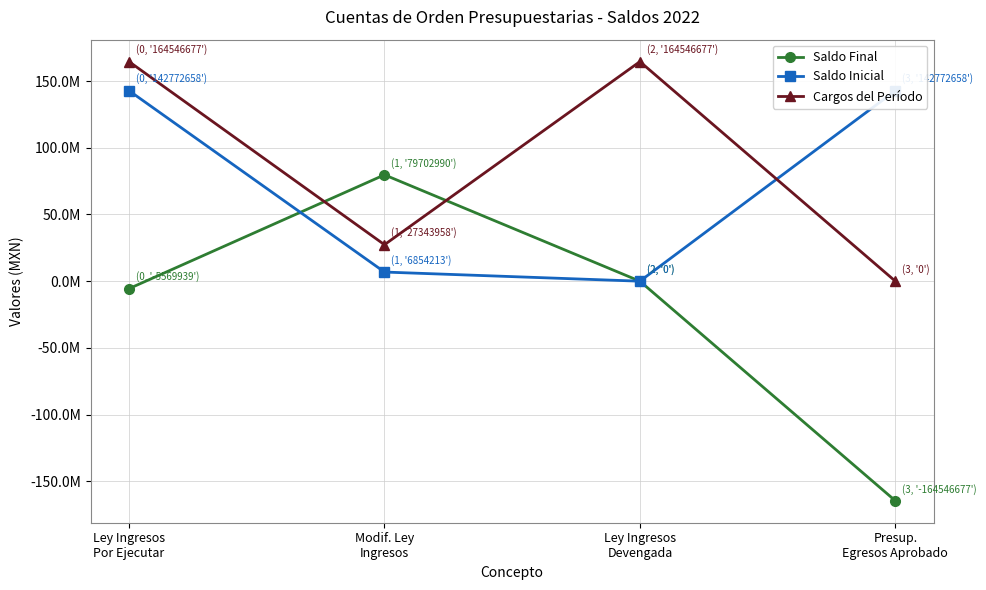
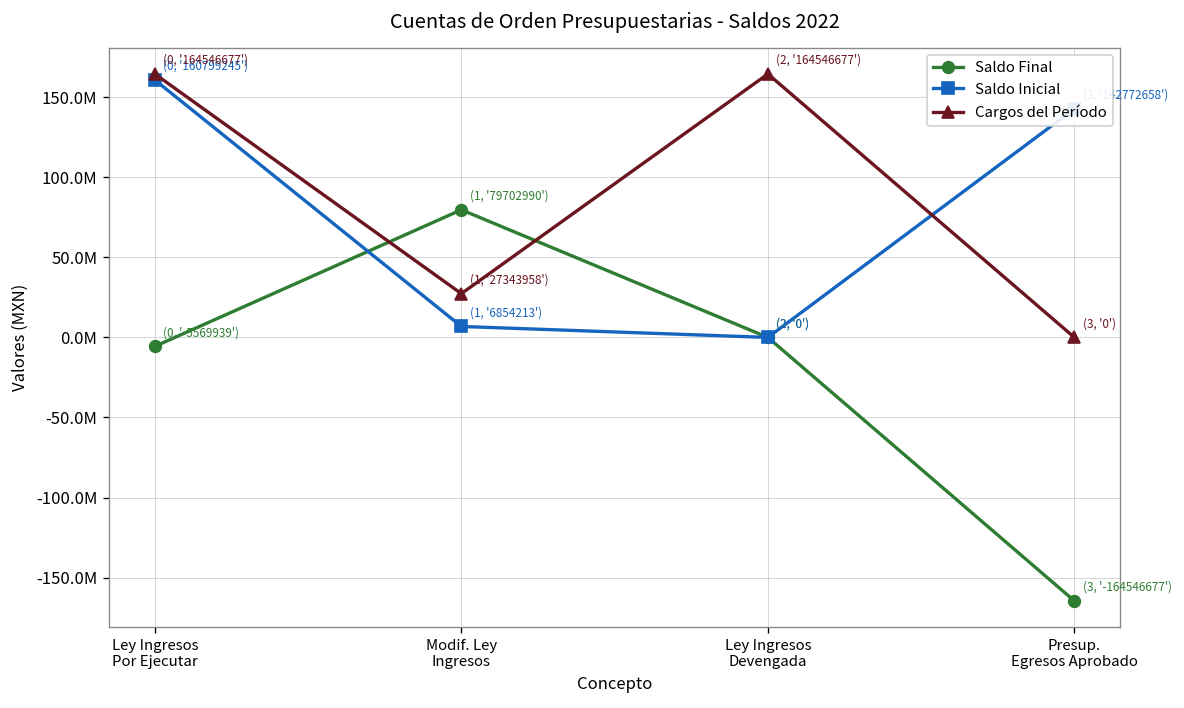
  {
    "Saldo Final": {
      "Ley Ingresos Por Ejecutar": "-5569939'",
      "Modif. Ley Ingresos": "79702990'",
      "Presup. Egresos Aprobado": "-164546677'"
    },
    "Saldo Inicial": {
-     "Ley Ingresos Por Ejecutar": "142772658'",
+     "Ley Ingresos Por Ejecutar": "160799245'",
      "Modif. Ley Ingresos": "6854213'"
    },
    "Cargos del Período": {
      "Ley Ingresos Por Ejecutar": "164546677'",
      "Modif. Ley Ingresos": "27343958'",
      "Ley Ingresos Devengada": "164546677'",
      "Presup. Egresos Aprobado": "0'"
    }
  }
